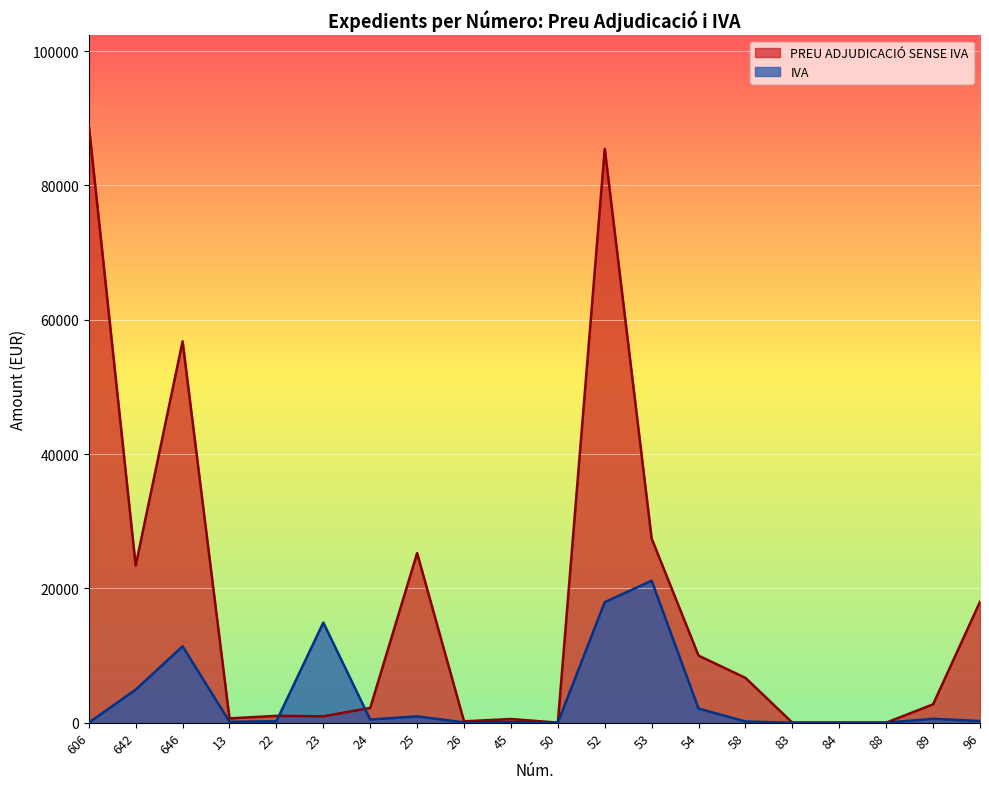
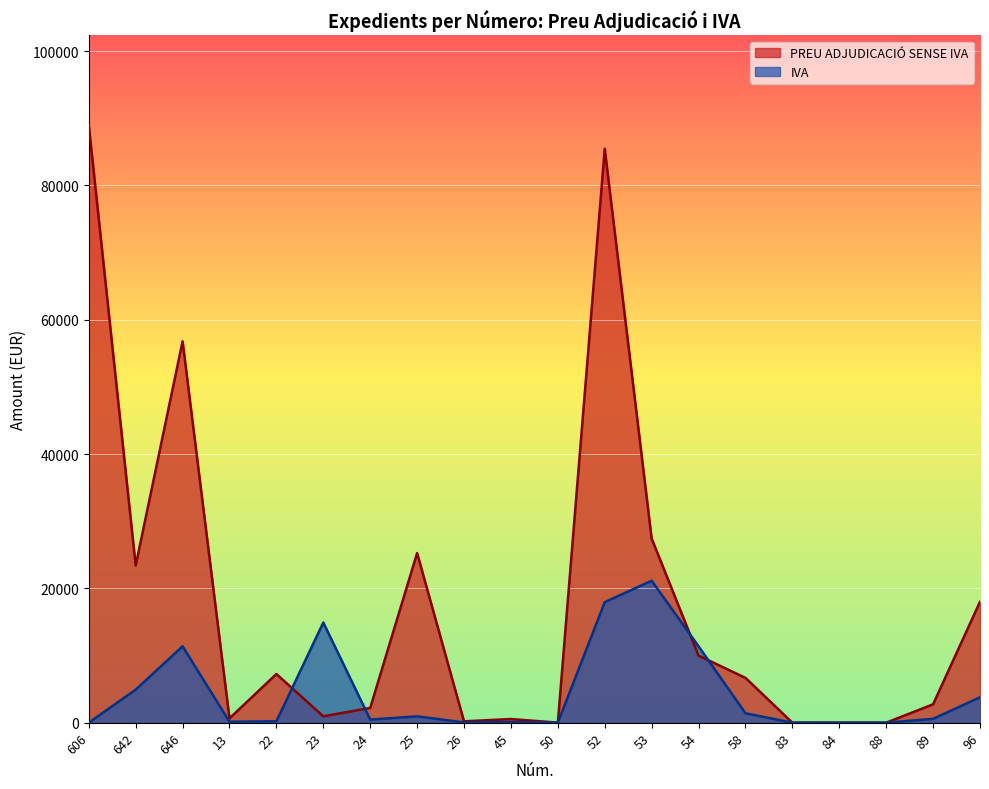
  {
    "PREU ADJUDICACIÓ SENSE IVA": {
      "606": 89000,
      "642": 23000,
      "646": 57000,
      "13": 1000,
-     "22": 1000,
+     "22": 7000,
      "23": 1000,
      "24": 2000,
      "25": 25000,
      "45": 1000,
      "52": 85000,
      "53": 27000,
      "54": 10000,
      "58": 7000,
      "89": 3000,
      "96": 18000
    },
    "IVA": {
      "606": 0,
      "642": 5000,
      "646": 11000,
      "13": 0,
      "22": 0,
      "23": 15000,
      "24": 0,
      "25": 1000,
      "45": 0,
      "52": 18000,
      "53": 21000,
-     "54": 2000,
-     "58": 0,
+     "54": 11000,
+     "58": 1000,
      "89": 1000,
-     "96": 0
+     "96": 4000
    }
  }
